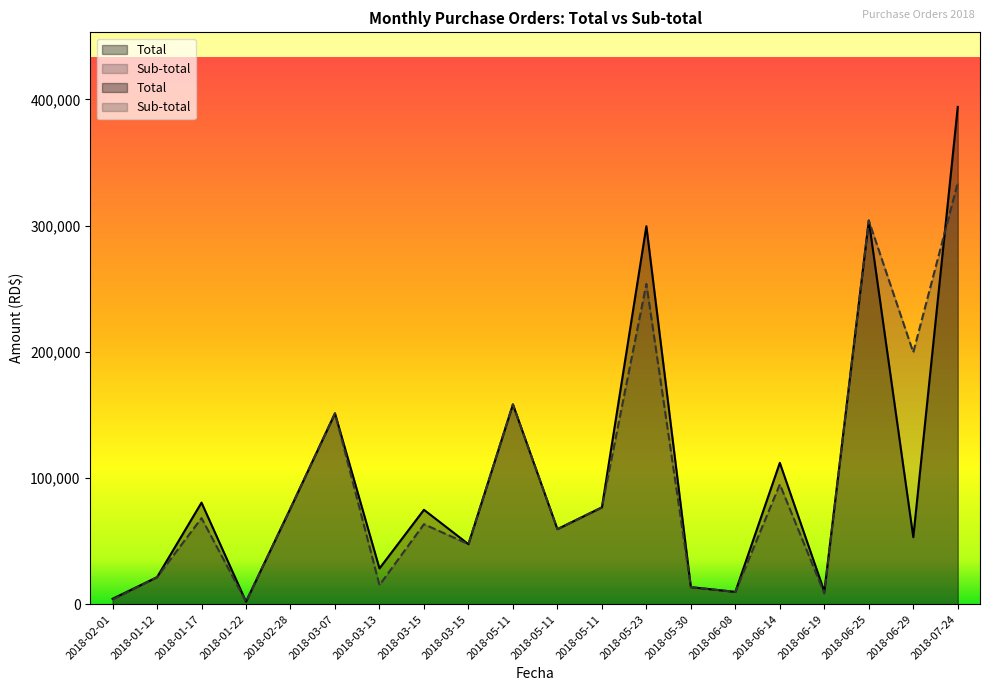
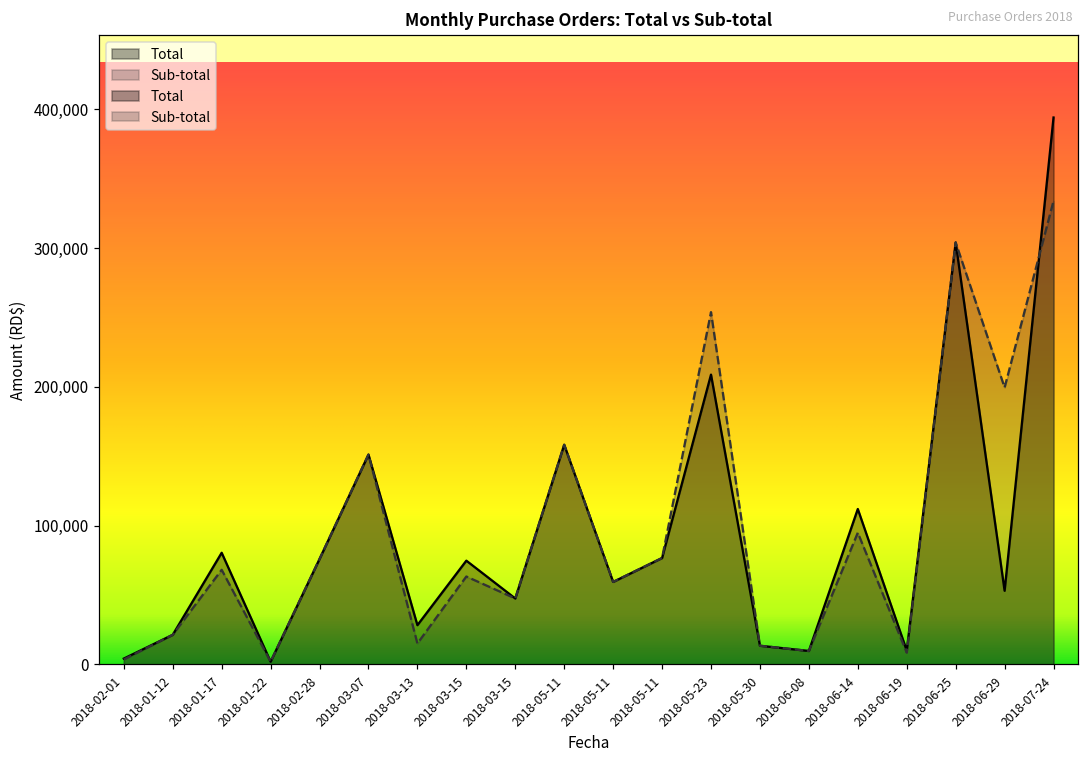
  {
    "Total": {
      "2018-01-17": "80,000",
      "2018-03-13": "28,000",
-     "2018-05-23": "299,000",
+     "2018-05-23": "209,000",
      "2018-06-14": "112,000",
      "2018-06-29": "53,000",
      "2018-07-24": "394,000"
    },
    "Sub-total": {
      "2018-01-17": "68,000",
      "2018-03-13": "15,000",
      "2018-05-23": "254,000",
      "2018-06-14": "95,000",
      "2018-06-29": "199,000",
      "2018-07-24": "334,000"
    }
  }
